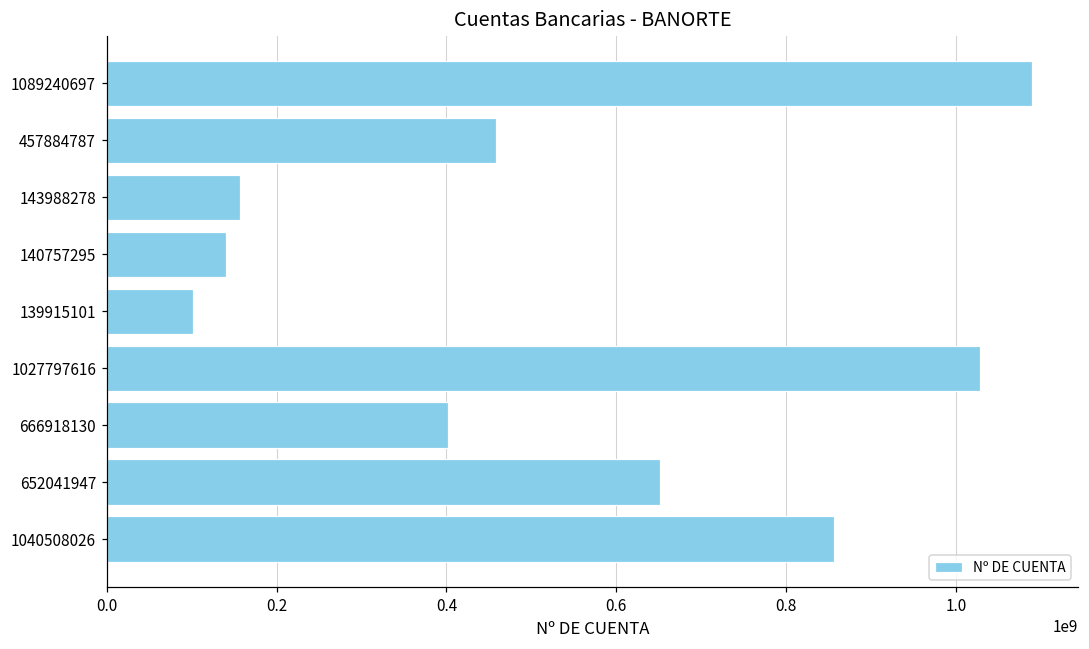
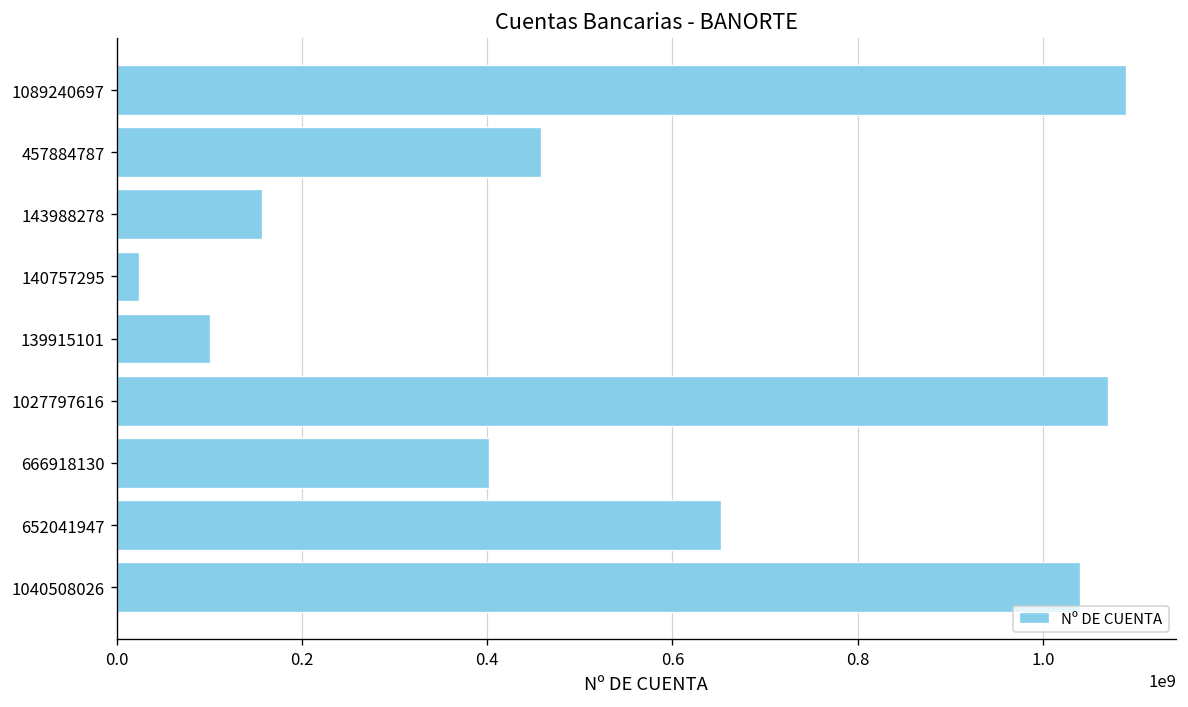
  {
    "1089240697": 1090000000,
    "457884787": 460000000,
    "143988278": 160000000,
-   "140757295": 140000000,
+   "140757295": 20000000,
    "139915101": 100000000,
-   "1027797616": 1030000000,
+   "1027797616": 1070000000,
    "666918130": 400000000,
    "652041947": 650000000,
-   "1040508026": 860000000
+   "1040508026": 1040000000
  }
